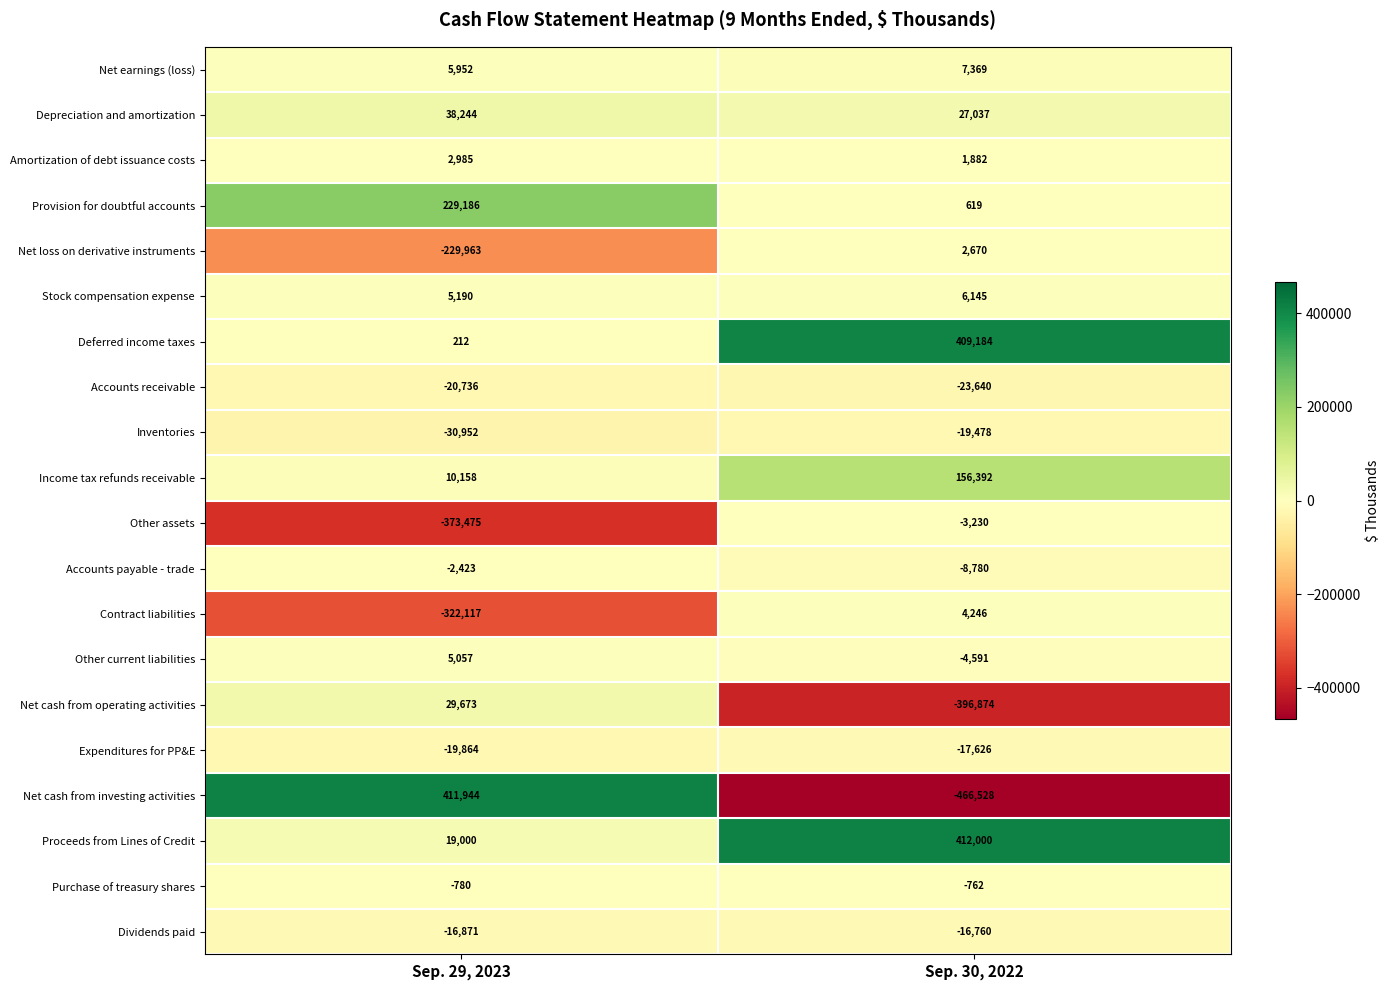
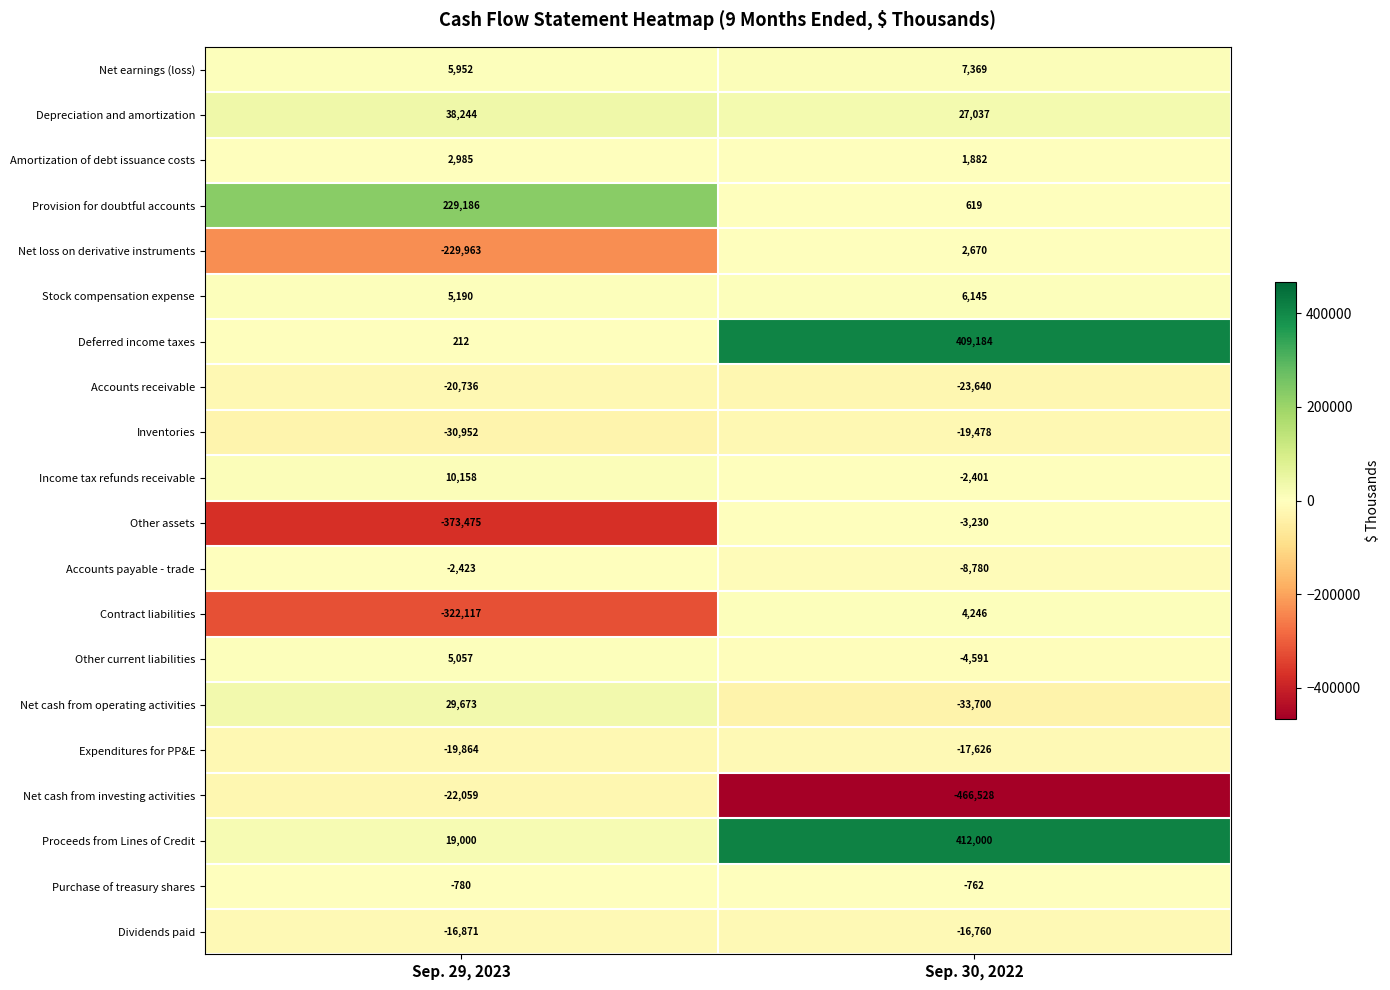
  {
    "Net earnings (loss)": {
      "Sep. 29, 2023": "5,952",
      "Sep. 30, 2022": "7,369"
    },
    "Depreciation and amortization": {
      "Sep. 29, 2023": "38,244",
      "Sep. 30, 2022": "27,037"
    },
    "Amortization of debt issuance costs": {
      "Sep. 29, 2023": "2,985",
      "Sep. 30, 2022": "1,882"
    },
    "Provision for doubtful accounts": {
      "Sep. 29, 2023": "229,186",
      "Sep. 30, 2022": "619"
    },
    "Net loss on derivative instruments": {
      "Sep. 29, 2023": "-229,963",
      "Sep. 30, 2022": "2,670"
    },
    "Stock compensation expense": {
      "Sep. 29, 2023": "5,190",
      "Sep. 30, 2022": "6,145"
    },
    "Deferred income taxes": {
      "Sep. 29, 2023": "212",
      "Sep. 30, 2022": "409,184"
    },
    "Accounts receivable": {
      "Sep. 29, 2023": "-20,736",
      "Sep. 30, 2022": "-23,640"
    },
    "Inventories": {
      "Sep. 29, 2023": "-30,952",
      "Sep. 30, 2022": "-19,478"
    },
    "Income tax refunds receivable": {
      "Sep. 29, 2023": "10,158",
-     "Sep. 30, 2022": "156,392"
+     "Sep. 30, 2022": "-2,401"
    },
    "Other assets": {
      "Sep. 29, 2023": "-373,475",
      "Sep. 30, 2022": "-3,230"
    },
    "Accounts payable - trade": {
      "Sep. 29, 2023": "-2,423",
      "Sep. 30, 2022": "-8,780"
    },
    "Contract liabilities": {
      "Sep. 29, 2023": "-322,117",
      "Sep. 30, 2022": "4,246"
    },
    "Other current liabilities": {
      "Sep. 29, 2023": "5,057",
      "Sep. 30, 2022": "-4,591"
    },
    "Net cash from operating activities": {
      "Sep. 29, 2023": "29,673",
-     "Sep. 30, 2022": "-396,874"
+     "Sep. 30, 2022": "-33,700"
    },
    "Expenditures for PP&E": {
      "Sep. 29, 2023": "-19,864",
      "Sep. 30, 2022": "-17,626"
    },
    "Net cash from investing activities": {
-     "Sep. 29, 2023": "411,944",
+     "Sep. 29, 2023": "-22,059",
      "Sep. 30, 2022": "-466,528"
    },
    "Proceeds from Lines of Credit": {
      "Sep. 29, 2023": "19,000",
      "Sep. 30, 2022": "412,000"
    },
    "Purchase of treasury shares": {
      "Sep. 29, 2023": "-780",
      "Sep. 30, 2022": "-762"
    },
    "Dividends paid": {
      "Sep. 29, 2023": "-16,871",
      "Sep. 30, 2022": "-16,760"
    }
  }
